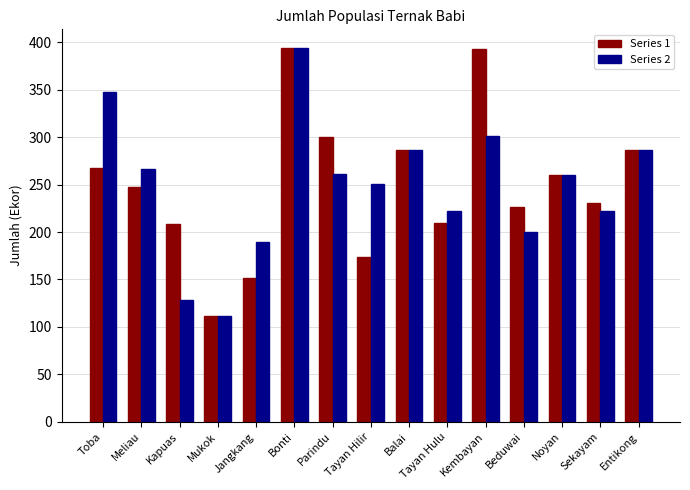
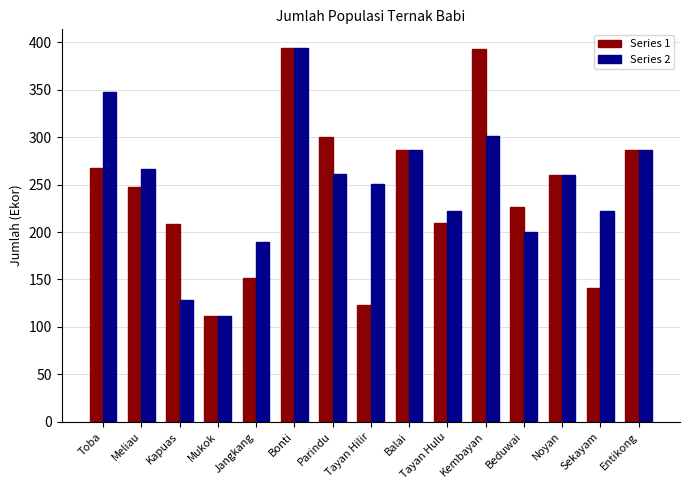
  {
    "Series 1": {
      "Toba": 270,
      "Meliau": 250,
      "Kapuas": 210,
      "Mukok": 110,
      "Jangkang": 150,
      "Bonti": 390,
      "Parindu": 300,
-     "Tayan Hilir": 170,
+     "Tayan Hilir": 120,
      "Balai": 290,
      "Tayan Hulu": 210,
      "Kembayan": 390,
      "Beduwai": 230,
      "Noyan": 260,
-     "Sekayam": 230,
+     "Sekayam": 140,
      "Entikong": 290
    },
    "Series 2": {
      "Toba": 350,
      "Meliau": 270,
      "Kapuas": 130,
      "Mukok": 110,
      "Jangkang": 190,
      "Bonti": 390,
      "Parindu": 260,
      "Tayan Hilir": 250,
      "Balai": 290,
      "Tayan Hulu": 220,
      "Kembayan": 300,
      "Beduwai": 200,
      "Noyan": 260,
      "Sekayam": 220,
      "Entikong": 290
    }
  }
